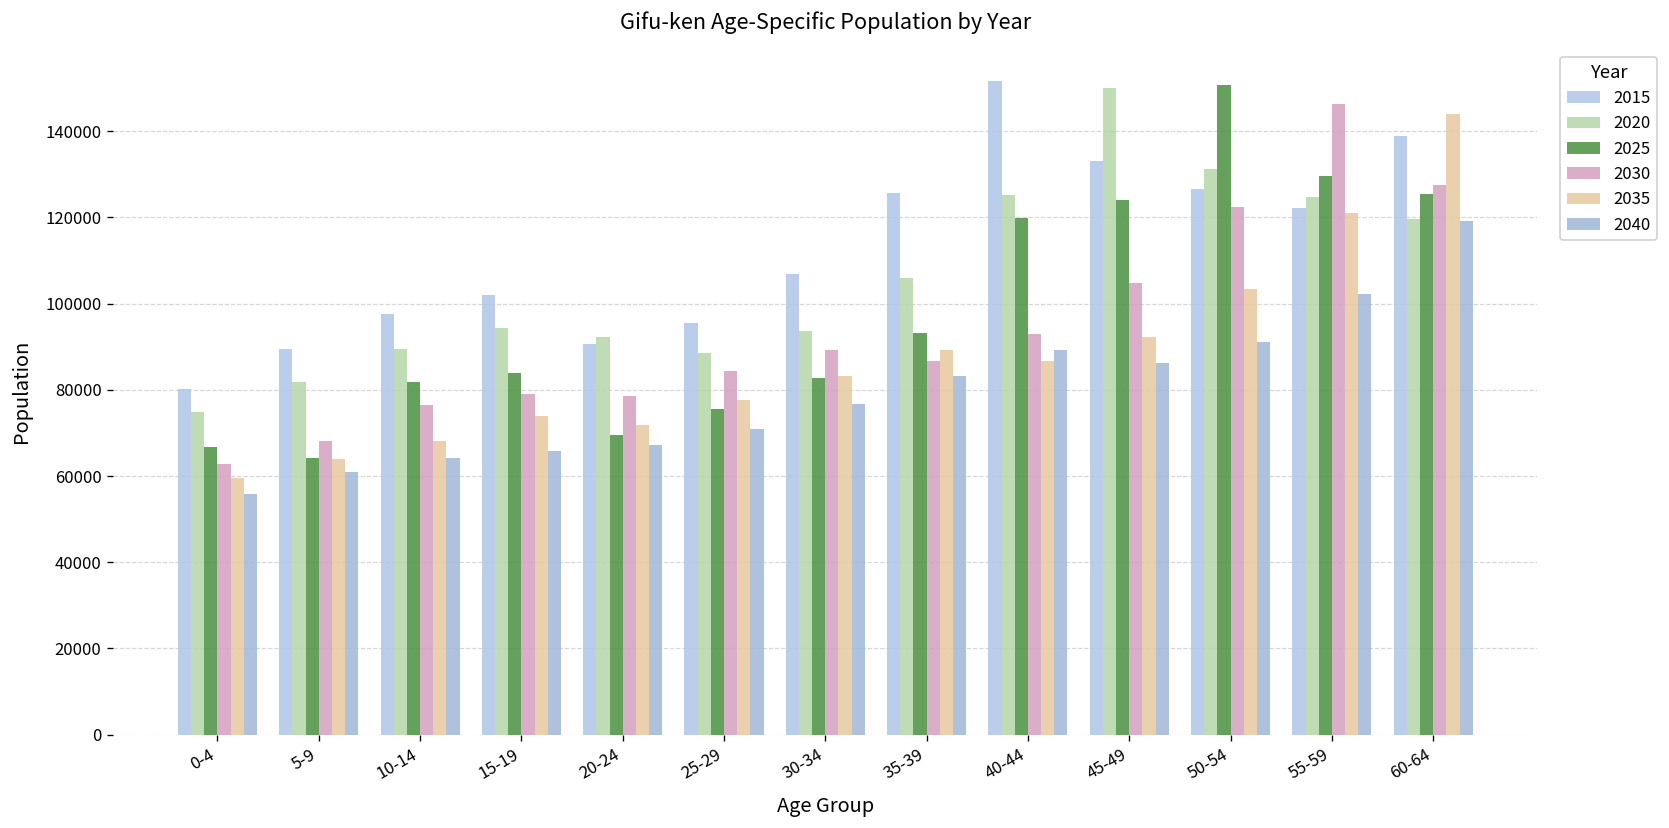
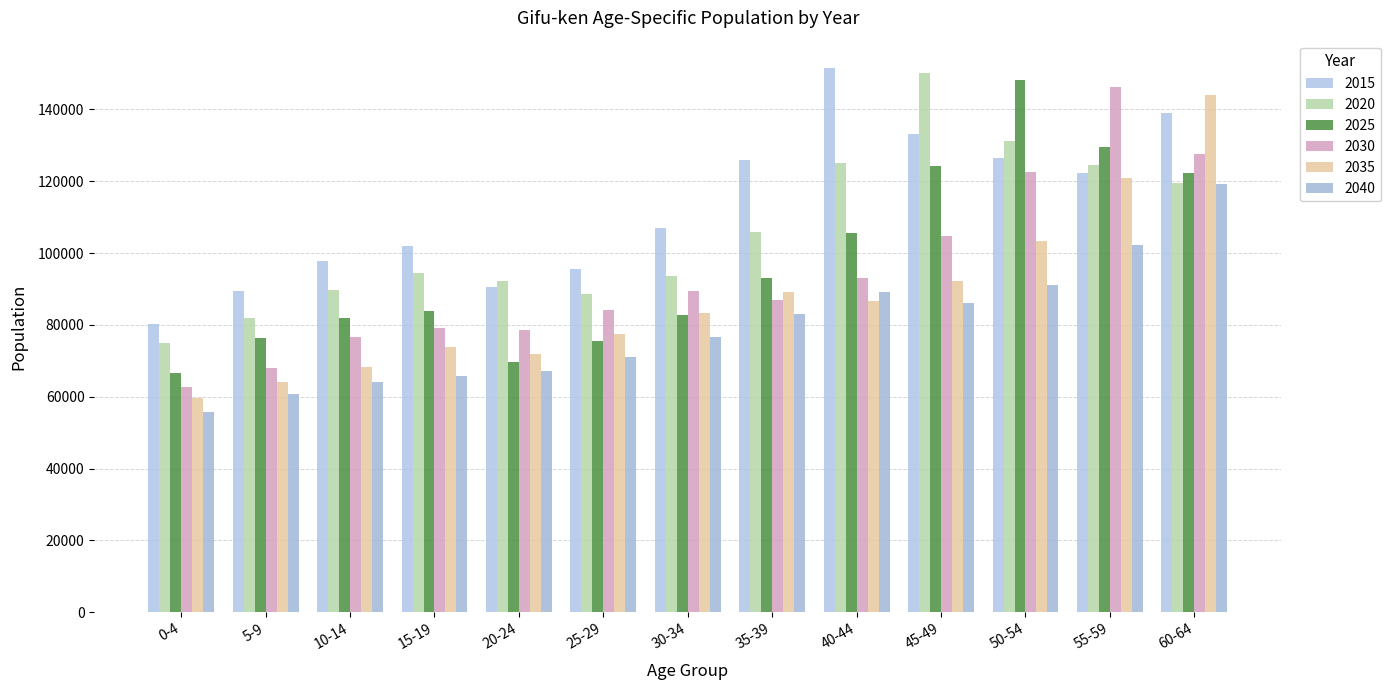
  {
    "2025": {
      "0-4": 67000,
-     "5-9": 64000,
+     "5-9": 76000,
      "10-14": 82000,
      "15-19": 84000,
      "20-24": 70000,
      "25-29": 76000,
      "30-34": 83000,
      "35-39": 93000,
-     "40-44": 120000,
+     "40-44": 106000,
      "45-49": 124000,
-     "50-54": 151000,
+     "50-54": 148000,
      "55-59": 130000,
-     "60-64": 125000
+     "60-64": 122000
    }
  }
